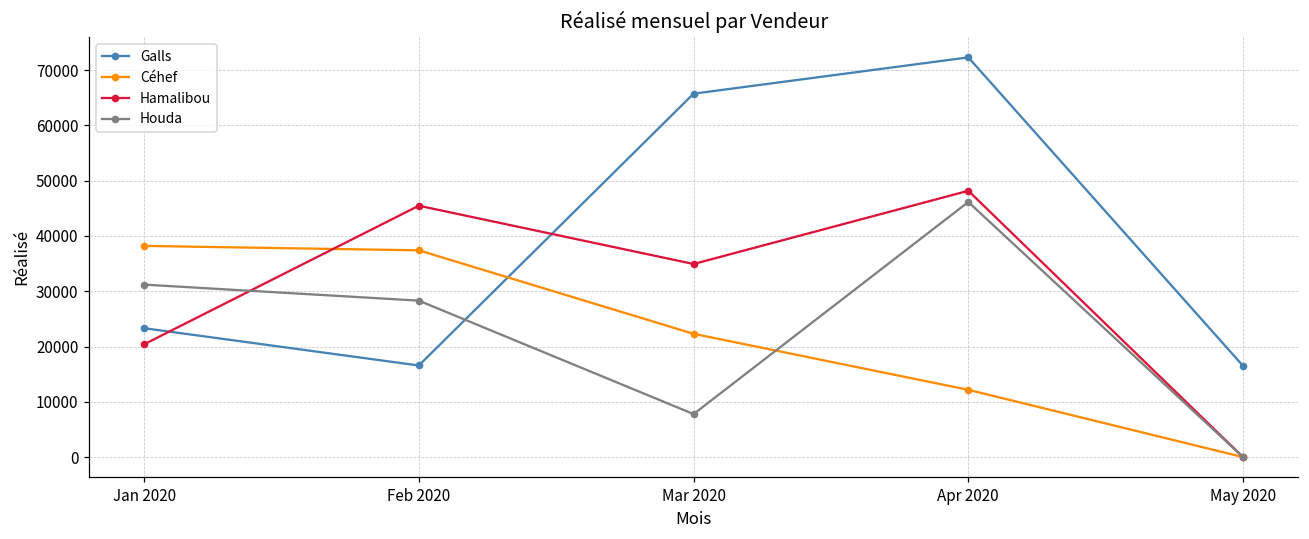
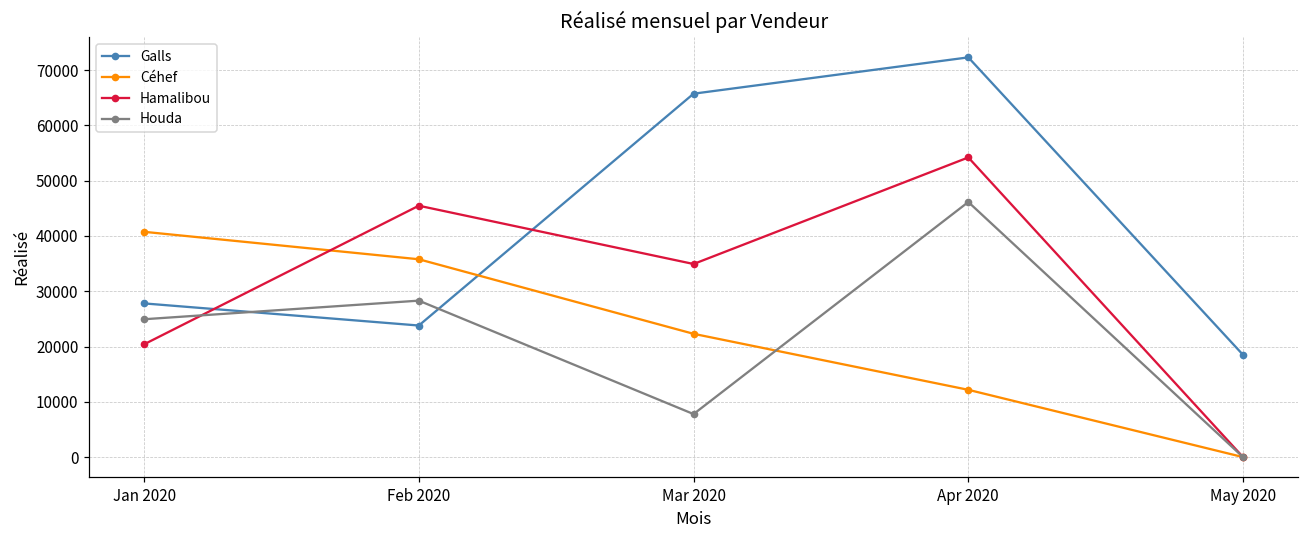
  {
    "Galls": {
-     "Jan 2020": 23000,
-     "Feb 2020": 17000,
+     "Jan 2020": 28000,
+     "Feb 2020": 24000,
      "Mar 2020": 66000,
      "Apr 2020": 72000,
-     "May 2020": 17000
+     "May 2020": 18000
    },
    "Céhef": {
-     "Jan 2020": 38000,
-     "Feb 2020": 37000,
+     "Jan 2020": 41000,
+     "Feb 2020": 36000,
      "Mar 2020": 22000,
      "Apr 2020": 12000
    },
    "Hamalibou": {
      "Jan 2020": 20000,
      "Feb 2020": 45000,
      "Mar 2020": 35000,
-     "Apr 2020": 48000
+     "Apr 2020": 54000
    },
    "Houda": {
-     "Jan 2020": 31000,
+     "Jan 2020": 25000,
      "Feb 2020": 28000,
      "Mar 2020": 8000,
      "Apr 2020": 46000
    }
  }
